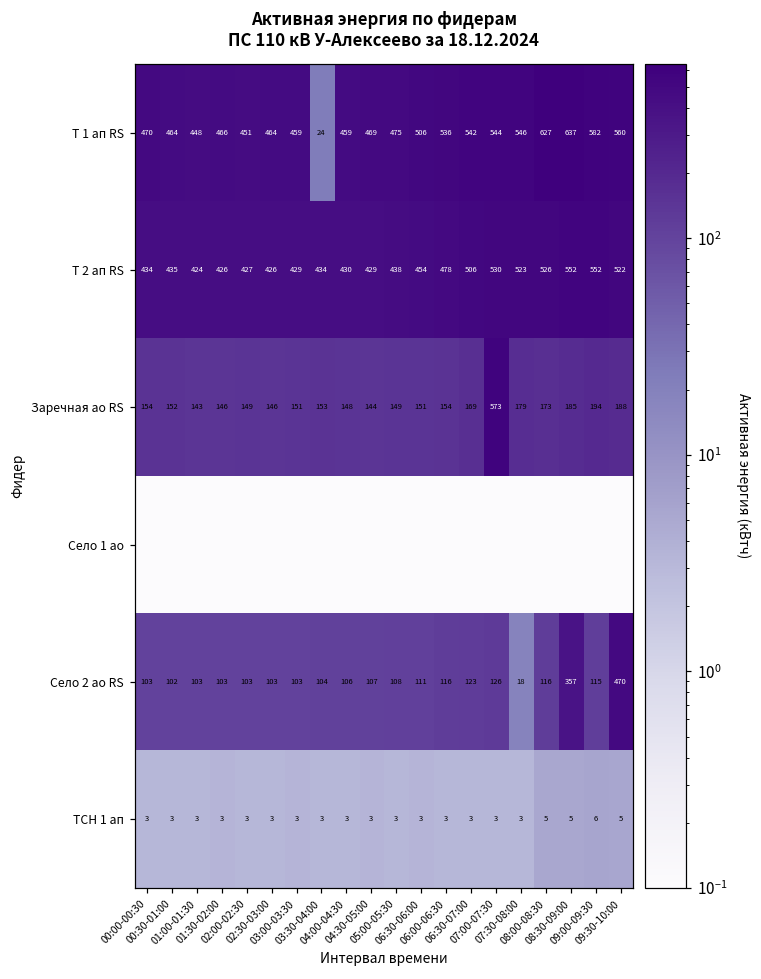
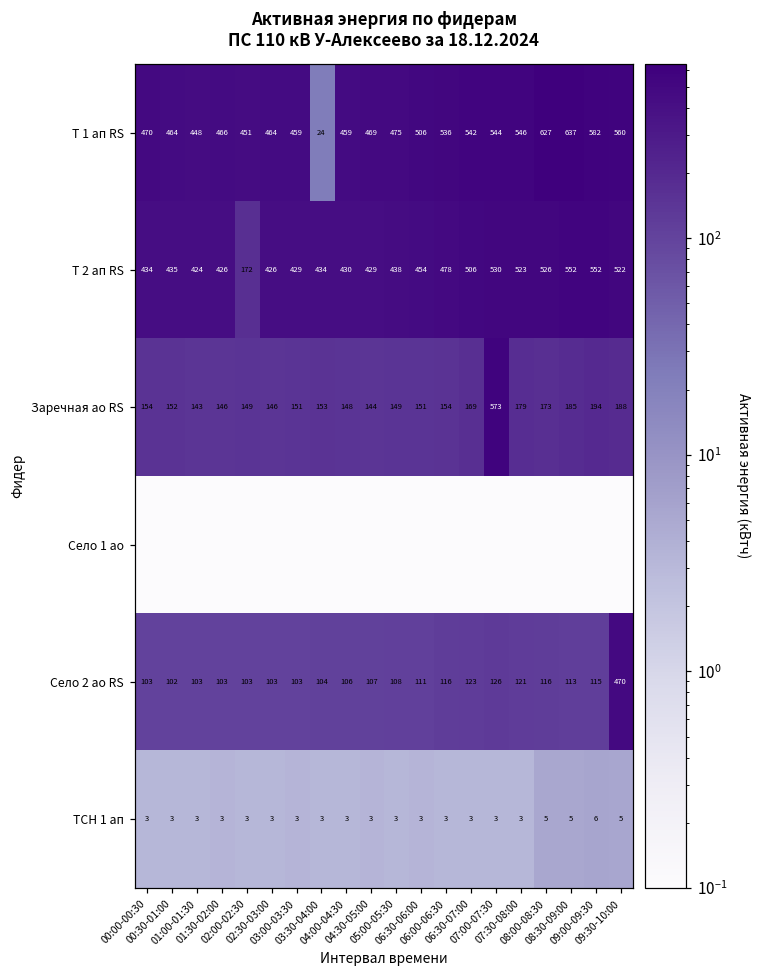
  {
    "Т 1 ап RS": {
      "00:00-00:30": 470,
      "00:30-01:00": 464,
      "01:00-01:30": 448,
      "01:30-02:00": 466,
      "02:00-02:30": 451,
      "02:30-03:00": 464,
      "03:00-03:30": 459,
      "03:30-04:00": 24,
      "04:00-04:30": 459,
      "04:30-05:00": 469,
      "05:00-05:30": 475,
      "06:30-06:00": 506,
      "06:00-06:30": 536,
      "06:30-07:00": 542,
      "07:00-07:30": 544,
      "07:30-08:00": 546,
      "08:00-08:30": 627,
      "08:30-09:00": 637,
      "09:00-09:30": 582,
      "09:30-10:00": 560
    },
    "Т 2 ап RS": {
      "00:00-00:30": 434,
      "00:30-01:00": 435,
      "01:00-01:30": 424,
      "01:30-02:00": 426,
-     "02:00-02:30": 427,
+     "02:00-02:30": 172,
      "02:30-03:00": 426,
      "03:00-03:30": 429,
      "03:30-04:00": 434,
      "04:00-04:30": 430,
      "04:30-05:00": 429,
      "05:00-05:30": 438,
      "06:30-06:00": 454,
      "06:00-06:30": 478,
      "06:30-07:00": 506,
      "07:00-07:30": 530,
      "07:30-08:00": 523,
      "08:00-08:30": 526,
      "08:30-09:00": 552,
      "09:00-09:30": 552,
      "09:30-10:00": 522
    },
    "Заречная ао RS": {
      "00:00-00:30": 154,
      "00:30-01:00": 152,
      "01:00-01:30": 143,
      "01:30-02:00": 146,
      "02:00-02:30": 149,
      "02:30-03:00": 146,
      "03:00-03:30": 151,
      "03:30-04:00": 153,
      "04:00-04:30": 148,
      "04:30-05:00": 144,
      "05:00-05:30": 149,
      "06:30-06:00": 151,
      "06:00-06:30": 154,
      "06:30-07:00": 169,
      "07:00-07:30": 573,
      "07:30-08:00": 179,
      "08:00-08:30": 173,
      "08:30-09:00": 185,
      "09:00-09:30": 194,
      "09:30-10:00": 188
    },
    "Село 2 ао RS": {
      "00:00-00:30": 103,
      "00:30-01:00": 102,
      "01:00-01:30": 103,
      "01:30-02:00": 103,
      "02:00-02:30": 103,
      "02:30-03:00": 103,
      "03:00-03:30": 103,
      "03:30-04:00": 104,
      "04:00-04:30": 106,
      "04:30-05:00": 107,
      "05:00-05:30": 108,
      "06:30-06:00": 111,
      "06:00-06:30": 116,
      "06:30-07:00": 123,
      "07:00-07:30": 126,
-     "07:30-08:00": 18,
+     "07:30-08:00": 121,
      "08:00-08:30": 116,
-     "08:30-09:00": 357,
+     "08:30-09:00": 113,
      "09:00-09:30": 115,
      "09:30-10:00": 470
    },
    "ТСН 1 ап": {
      "00:00-00:30": 3,
      "00:30-01:00": 3,
      "01:00-01:30": 3,
      "01:30-02:00": 3,
      "02:00-02:30": 3,
      "02:30-03:00": 3,
      "03:00-03:30": 3,
      "03:30-04:00": 3,
      "04:00-04:30": 3,
      "04:30-05:00": 3,
      "05:00-05:30": 3,
      "06:30-06:00": 3,
      "06:00-06:30": 3,
      "06:30-07:00": 3,
      "07:00-07:30": 3,
      "07:30-08:00": 3,
      "08:00-08:30": 5,
      "08:30-09:00": 5,
      "09:00-09:30": 6,
      "09:30-10:00": 5
    }
  }
